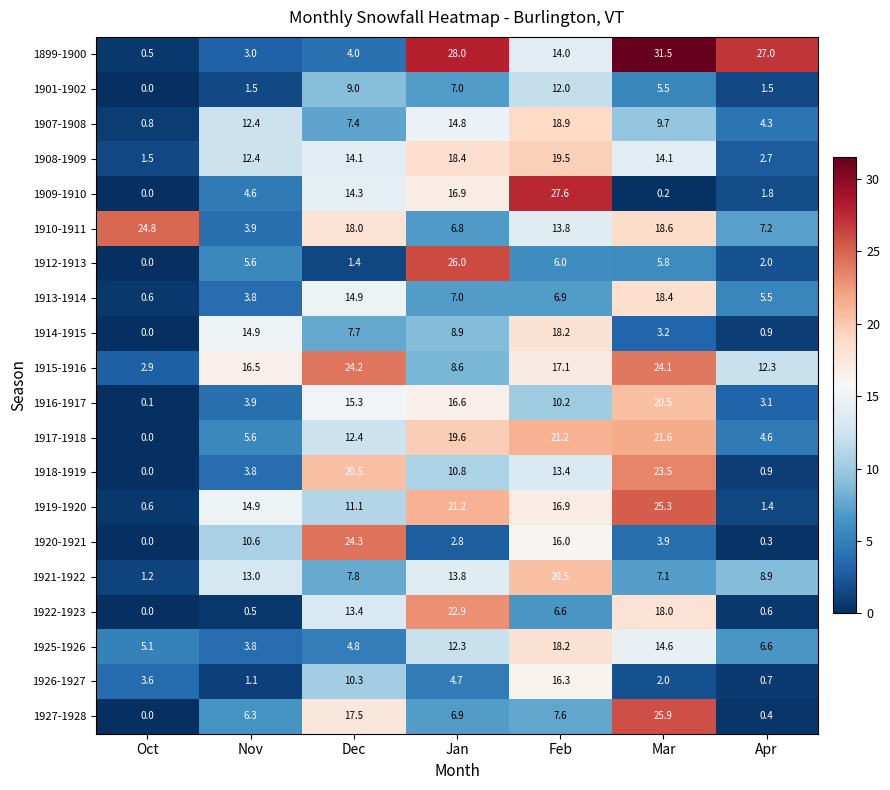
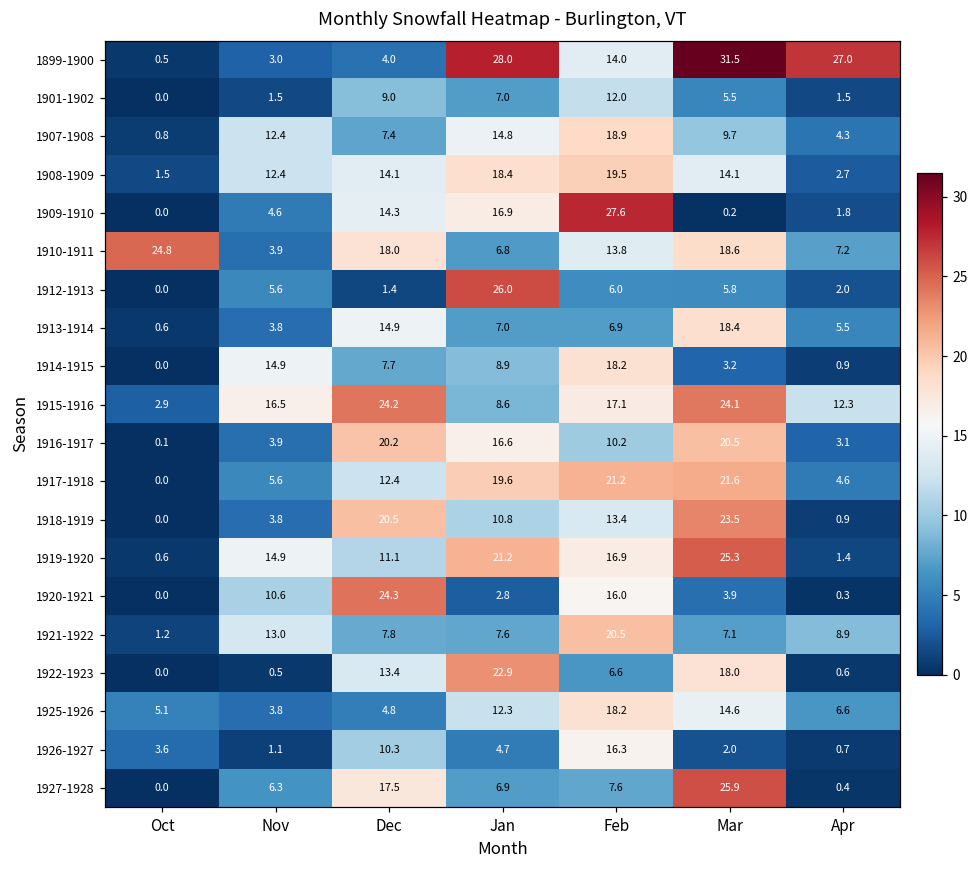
  {
    "1899-1900": {
      "Oct": 0.5,
      "Nov": 3.0,
      "Dec": 4.0,
      "Jan": 28.0,
      "Feb": 14.0,
      "Mar": 31.5,
      "Apr": 27.0
    },
    "1901-1902": {
      "Oct": 0.0,
      "Nov": 1.5,
      "Dec": 9.0,
      "Jan": 7.0,
      "Feb": 12.0,
      "Mar": 5.5,
      "Apr": 1.5
    },
    "1907-1908": {
      "Oct": 0.8,
      "Nov": 12.4,
      "Dec": 7.4,
      "Jan": 14.8,
      "Feb": 18.9,
      "Mar": 9.7,
      "Apr": 4.3
    },
    "1908-1909": {
      "Oct": 1.5,
      "Nov": 12.4,
      "Dec": 14.1,
      "Jan": 18.4,
      "Feb": 19.5,
      "Mar": 14.1,
      "Apr": 2.7
    },
    "1909-1910": {
      "Oct": 0.0,
      "Nov": 4.6,
      "Dec": 14.3,
      "Jan": 16.9,
      "Feb": 27.6,
      "Mar": 0.2,
      "Apr": 1.8
    },
    "1910-1911": {
      "Oct": 24.8,
      "Nov": 3.9,
      "Dec": 18.0,
      "Jan": 6.8,
      "Feb": 13.8,
      "Mar": 18.6,
      "Apr": 7.2
    },
    "1912-1913": {
      "Oct": 0.0,
      "Nov": 5.6,
      "Dec": 1.4,
      "Jan": 26.0,
      "Feb": 6.0,
      "Mar": 5.8,
      "Apr": 2.0
    },
    "1913-1914": {
      "Oct": 0.6,
      "Nov": 3.8,
      "Dec": 14.9,
      "Jan": 7.0,
      "Feb": 6.9,
      "Mar": 18.4,
      "Apr": 5.5
    },
    "1914-1915": {
      "Oct": 0.0,
      "Nov": 14.9,
      "Dec": 7.7,
      "Jan": 8.9,
      "Feb": 18.2,
      "Mar": 3.2,
      "Apr": 0.9
    },
    "1915-1916": {
      "Oct": 2.9,
      "Nov": 16.5,
      "Dec": 24.2,
      "Jan": 8.6,
      "Feb": 17.1,
      "Mar": 24.1,
      "Apr": 12.3
    },
    "1916-1917": {
      "Oct": 0.1,
      "Nov": 3.9,
-     "Dec": 15.3,
+     "Dec": 20.2,
      "Jan": 16.6,
      "Feb": 10.2,
      "Mar": 20.5,
      "Apr": 3.1
    },
    "1917-1918": {
      "Oct": 0.0,
      "Nov": 5.6,
      "Dec": 12.4,
      "Jan": 19.6,
      "Feb": 21.2,
      "Mar": 21.6,
      "Apr": 4.6
    },
    "1918-1919": {
      "Oct": 0.0,
      "Nov": 3.8,
      "Dec": 20.5,
      "Jan": 10.8,
      "Feb": 13.4,
      "Mar": 23.5,
      "Apr": 0.9
    },
    "1919-1920": {
      "Oct": 0.6,
      "Nov": 14.9,
      "Dec": 11.1,
      "Jan": 21.2,
      "Feb": 16.9,
      "Mar": 25.3,
      "Apr": 1.4
    },
    "1920-1921": {
      "Oct": 0.0,
      "Nov": 10.6,
      "Dec": 24.3,
      "Jan": 2.8,
      "Feb": 16.0,
      "Mar": 3.9,
      "Apr": 0.3
    },
    "1921-1922": {
      "Oct": 1.2,
      "Nov": 13.0,
      "Dec": 7.8,
-     "Jan": 13.8,
+     "Jan": 7.6,
      "Feb": 20.5,
      "Mar": 7.1,
      "Apr": 8.9
    },
    "1922-1923": {
      "Oct": 0.0,
      "Nov": 0.5,
      "Dec": 13.4,
      "Jan": 22.9,
      "Feb": 6.6,
      "Mar": 18.0,
      "Apr": 0.6
    },
    "1925-1926": {
      "Oct": 5.1,
      "Nov": 3.8,
      "Dec": 4.8,
      "Jan": 12.3,
      "Feb": 18.2,
      "Mar": 14.6,
      "Apr": 6.6
    },
    "1926-1927": {
      "Oct": 3.6,
      "Nov": 1.1,
      "Dec": 10.3,
      "Jan": 4.7,
      "Feb": 16.3,
      "Mar": 2.0,
      "Apr": 0.7
    },
    "1927-1928": {
      "Oct": 0.0,
      "Nov": 6.3,
      "Dec": 17.5,
      "Jan": 6.9,
      "Feb": 7.6,
      "Mar": 25.9,
      "Apr": 0.4
    }
  }
